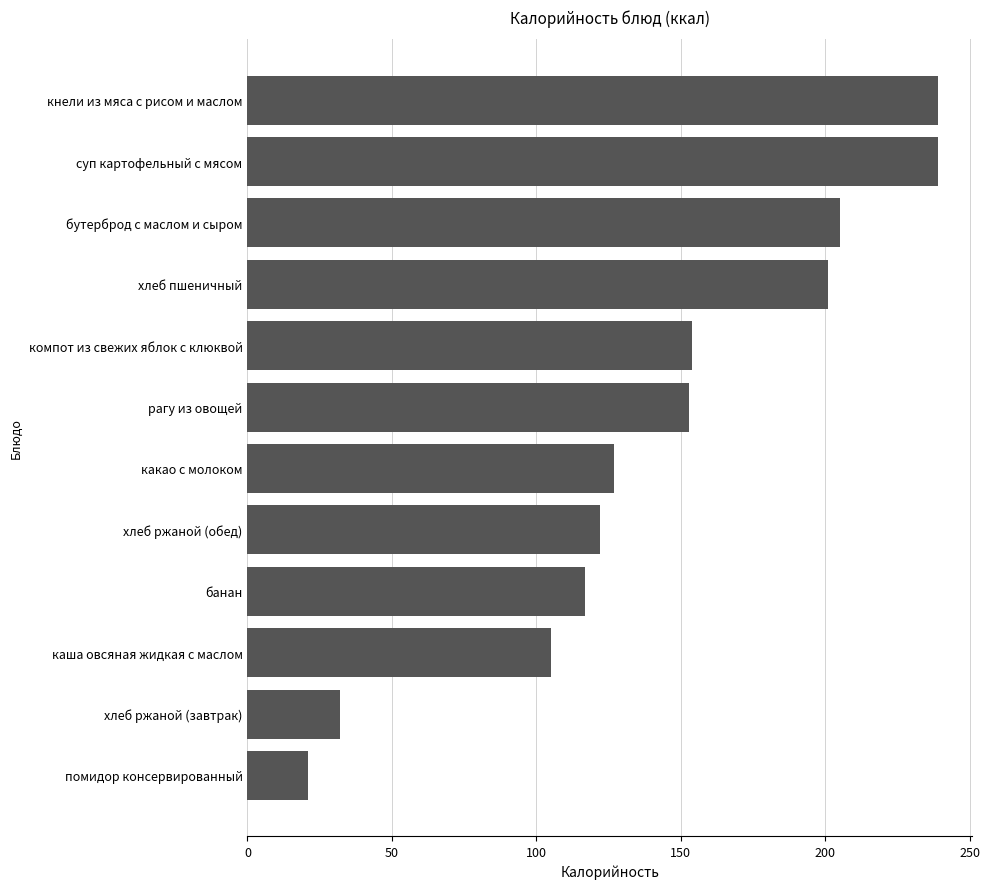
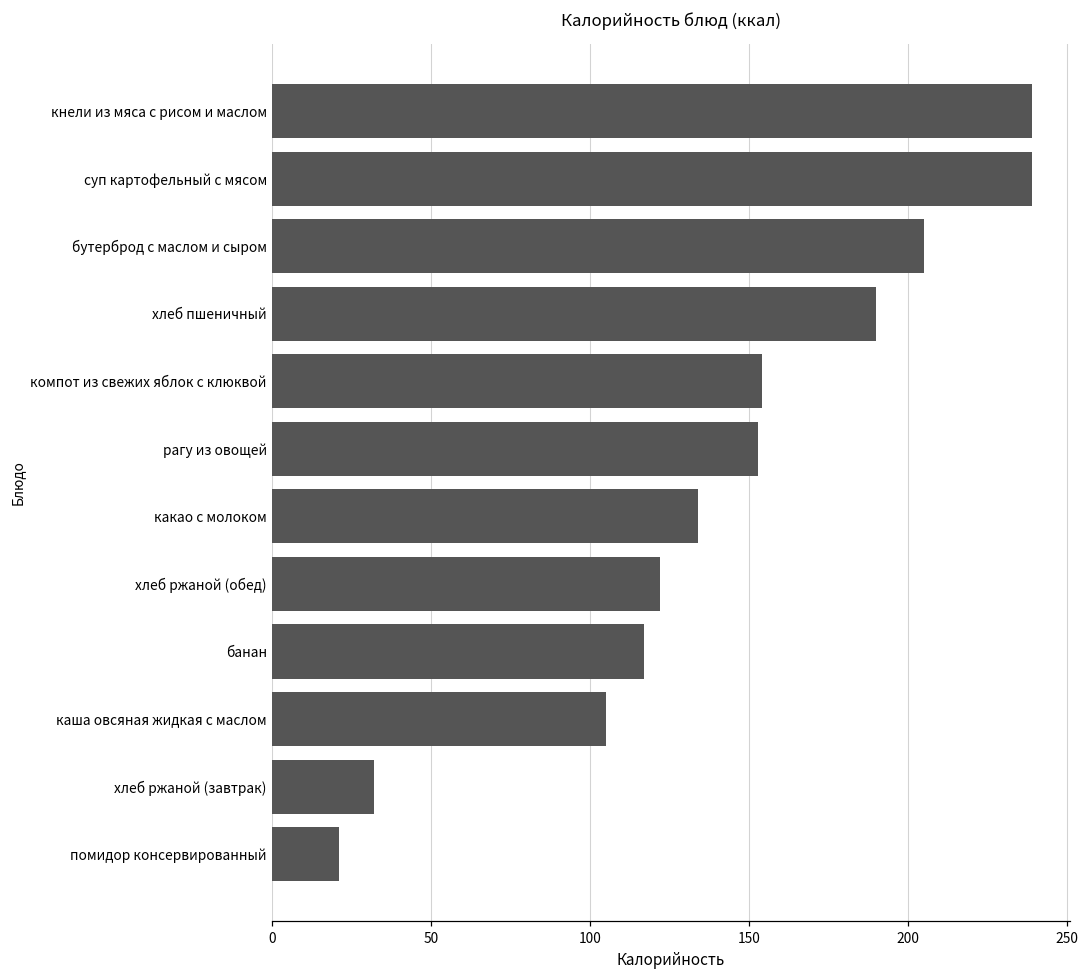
  {
    "кнели из мяса с рисом и маслом": 239,
    "суп картофельный с мясом": 239,
    "бутерброд с маслом и сыром": 205,
-   "хлеб пшеничный": 201,
+   "хлеб пшеничный": 190,
    "компот из свежих яблок с клюквой": 154,
    "рагу из овощей": 153,
-   "какао с молоком": 127,
+   "какао с молоком": 134,
    "хлеб ржаной (обед)": 122,
    "банан": 117,
    "каша овсяная жидкая с маслом": 105,
    "хлеб ржаной (завтрак)": 32,
    "помидор консервированный": 21
  }
